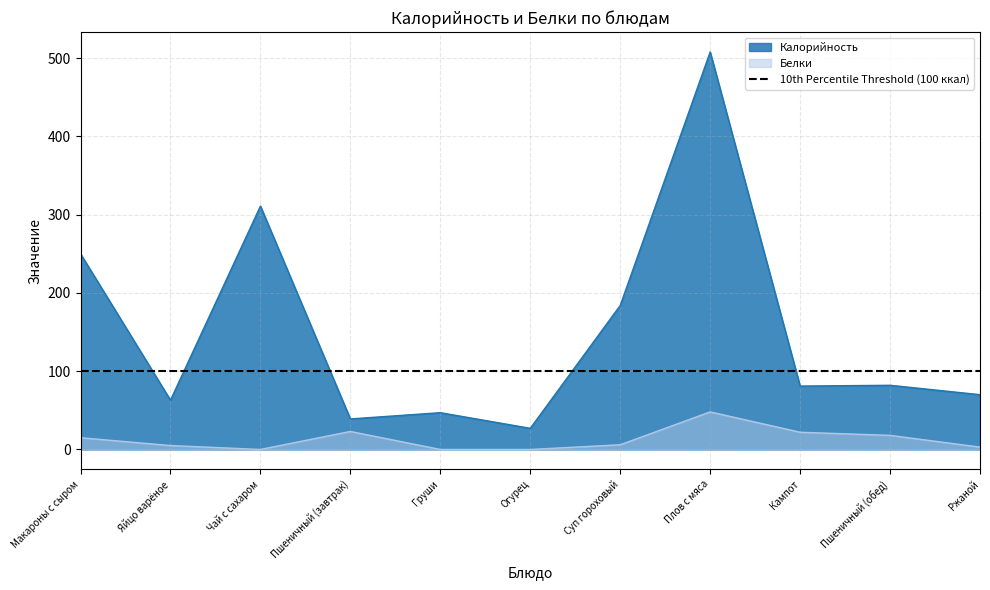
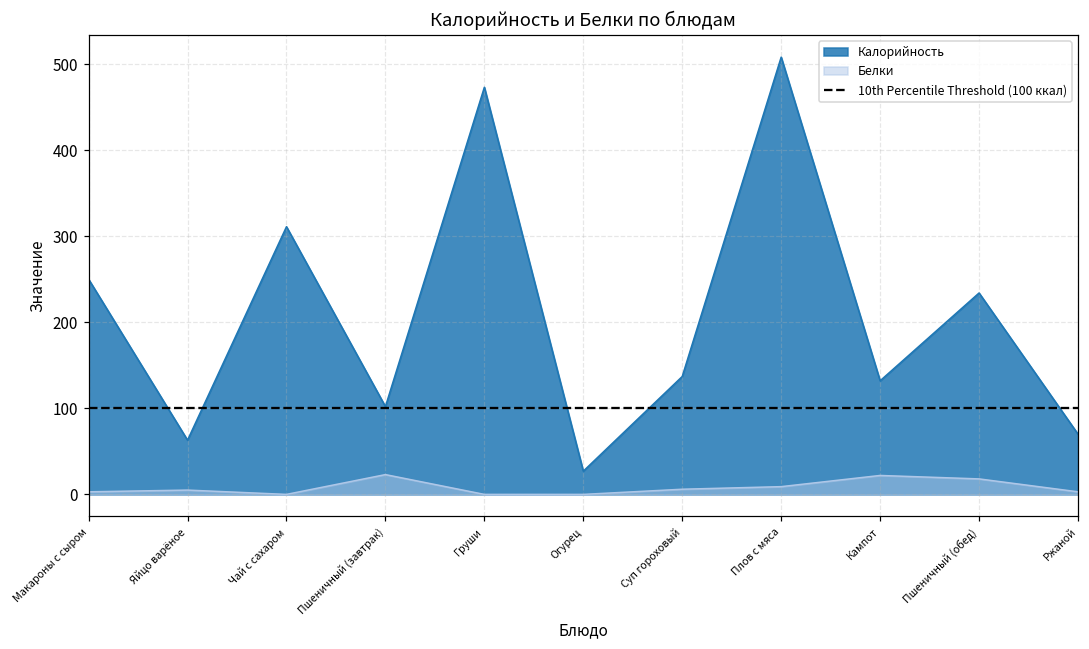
  {
    "Калорийность": {
      "Макароны с сыром": 250,
      "Яйцо варёное": 60,
      "Чай с сахаром": 310,
-     "Пшеничный (завтрак)": 40,
-     "Груши": 50,
+     "Пшеничный (завтрак)": 100,
+     "Груши": 470,
      "Огурец": 30,
-     "Суп гороховый": 180,
+     "Суп гороховый": 140,
      "Плов с мяса": 510,
-     "Кампот": 80,
-     "Пшеничный (обед)": 80,
+     "Кампот": 130,
+     "Пшеничный (обед)": 230,
      "Ржаной": 70
    },
    "Белки": {
-     "Макароны с сыром": 20,
+     "Макароны с сыром": 0,
      "Яйцо варёное": 10,
      "Чай с сахаром": 0,
      "Пшеничный (завтрак)": 20,
      "Груши": 0,
      "Огурец": 0,
      "Суп гороховый": 10,
-     "Плов с мяса": 50,
+     "Плов с мяса": 10,
      "Кампот": 20,
      "Пшеничный (обед)": 20,
      "Ржаной": 0
    }
  }
